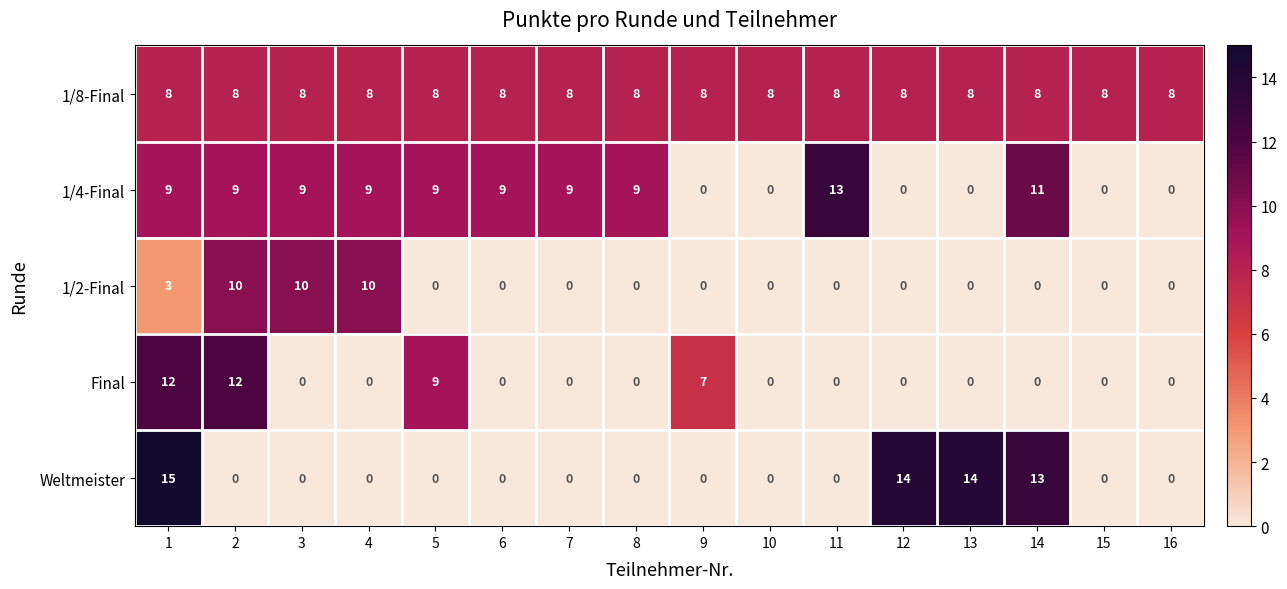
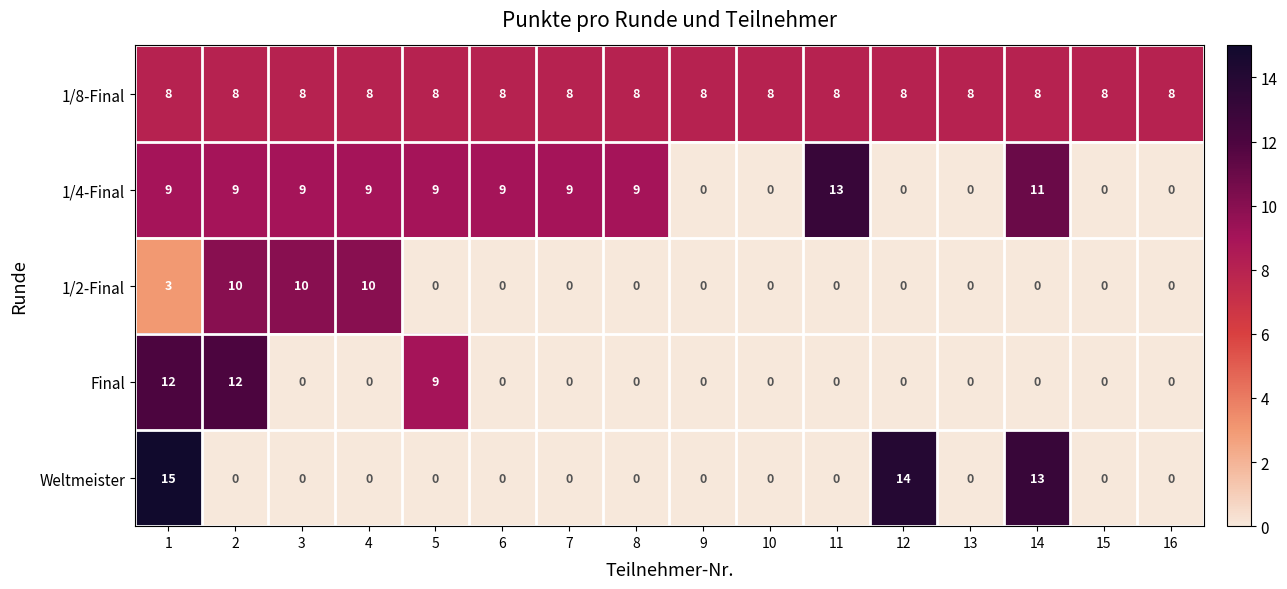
  {
    "1/8-Final": {
      "1": 8,
      "2": 8,
      "3": 8,
      "4": 8,
      "5": 8,
      "6": 8,
      "7": 8,
      "8": 8,
      "9": 8,
      "10": 8,
      "11": 8,
      "12": 8,
      "13": 8,
      "14": 8,
      "15": 8,
      "16": 8
    },
    "1/4-Final": {
      "1": 9,
      "2": 9,
      "3": 9,
      "4": 9,
      "5": 9,
      "6": 9,
      "7": 9,
      "8": 9,
      "9": 0,
      "10": 0,
      "11": 13,
      "12": 0,
      "13": 0,
      "14": 11,
      "15": 0,
      "16": 0
    },
    "1/2-Final": {
      "1": 3,
      "2": 10,
      "3": 10,
      "4": 10,
      "5": 0,
      "6": 0,
      "7": 0,
      "8": 0,
      "9": 0,
      "10": 0,
      "11": 0,
      "12": 0,
      "13": 0,
      "14": 0,
      "15": 0,
      "16": 0
    },
    "Final": {
      "1": 12,
      "2": 12,
      "3": 0,
      "4": 0,
      "5": 9,
      "6": 0,
      "7": 0,
      "8": 0,
-     "9": 7,
+     "9": 0,
      "10": 0,
      "11": 0,
      "12": 0,
      "13": 0,
      "14": 0,
      "15": 0,
      "16": 0
    },
    "Weltmeister": {
      "1": 15,
      "2": 0,
      "3": 0,
      "4": 0,
      "5": 0,
      "6": 0,
      "7": 0,
      "8": 0,
      "9": 0,
      "10": 0,
      "11": 0,
      "12": 14,
-     "13": 14,
+     "13": 0,
      "14": 13,
      "15": 0,
      "16": 0
    }
  }
